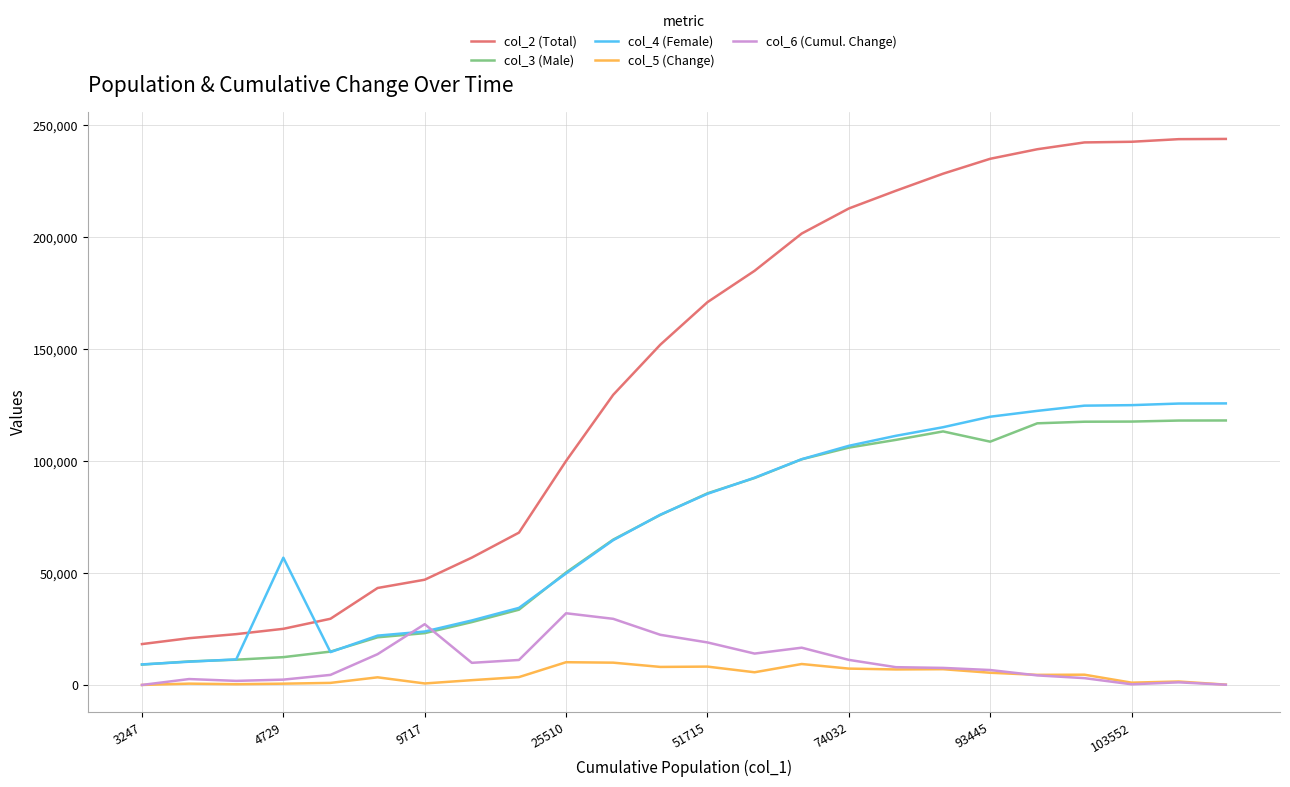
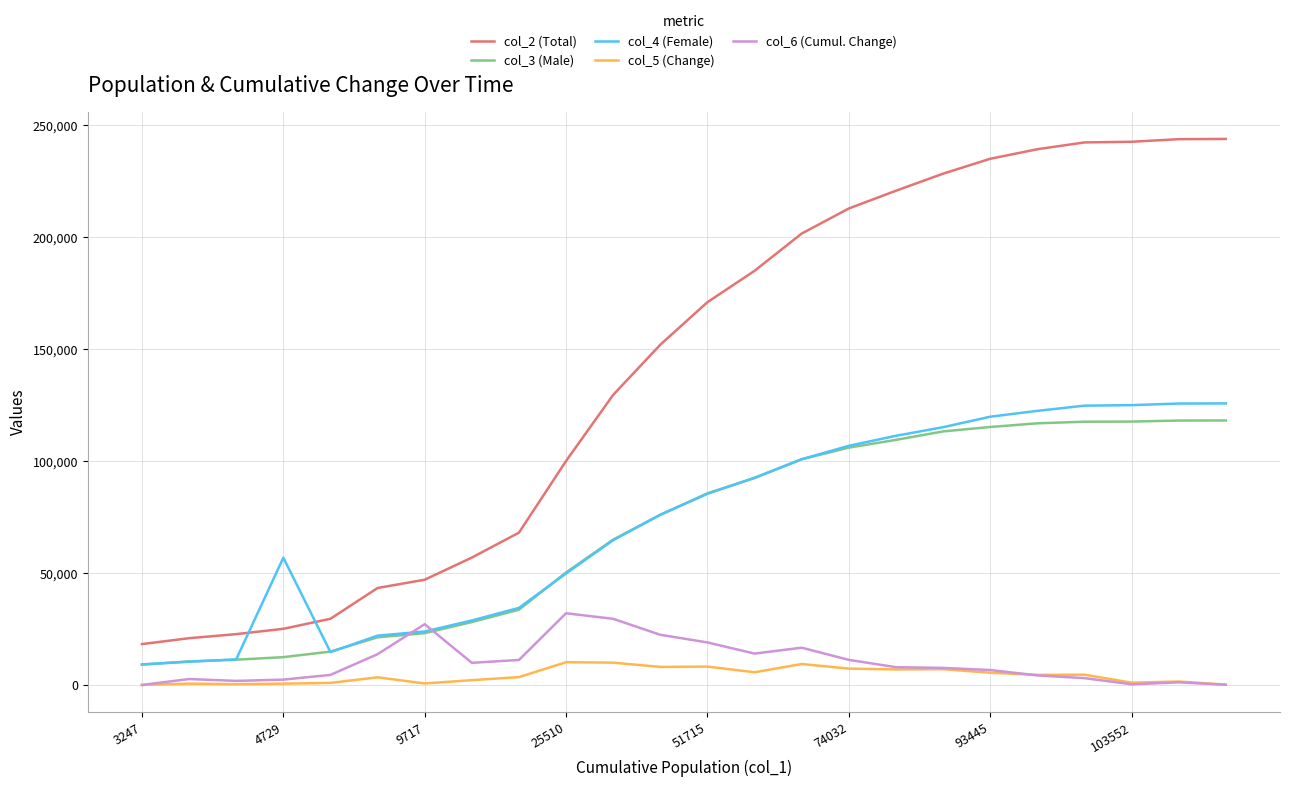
  {
    "col_2 (Total)": {
      "3247": "18,000",
      "4729": "25,000",
      "9717": "47,000",
      "25510": "100,000",
      "51715": "171,000",
      "74032": "213,000",
      "93445": "235,000",
      "103552": "243,000"
    },
    "col_3 (Male)": {
      "4729": "12,000",
-     "93445": "109,000",
+     "93445": "115,000",
      "103552": "118,000"
    },
    "col_4 (Female)": {
      "4729": "57,000",
      "93445": "120,000",
      "103552": "125,000"
    },
    "col_5 (Change)": {
      "4729": "1,000",
      "9717": "1,000",
      "25510": "10,000",
      "51715": "8,000",
      "74032": "7,000",
      "93445": "5,000"
    },
    "col_6 (Cumul. Change)": {
      "4729": "2,000",
      "9717": "27,000",
      "25510": "32,000",
      "51715": "19,000",
      "74032": "11,000",
      "93445": "7,000"
    }
  }
